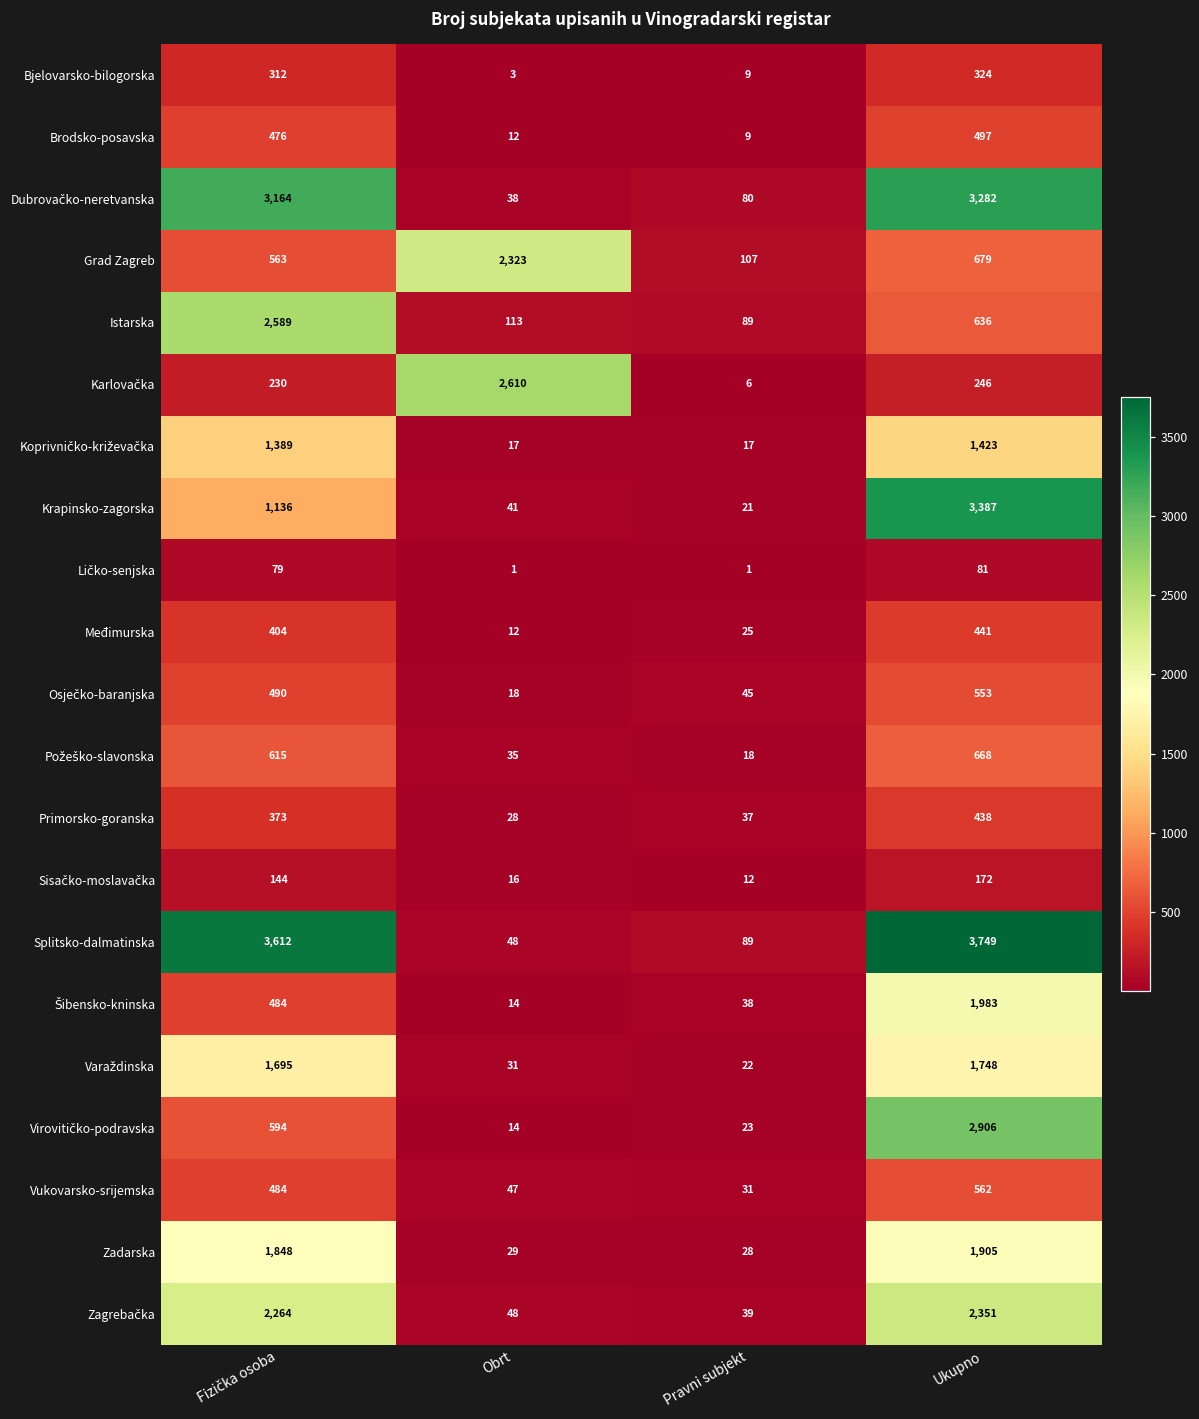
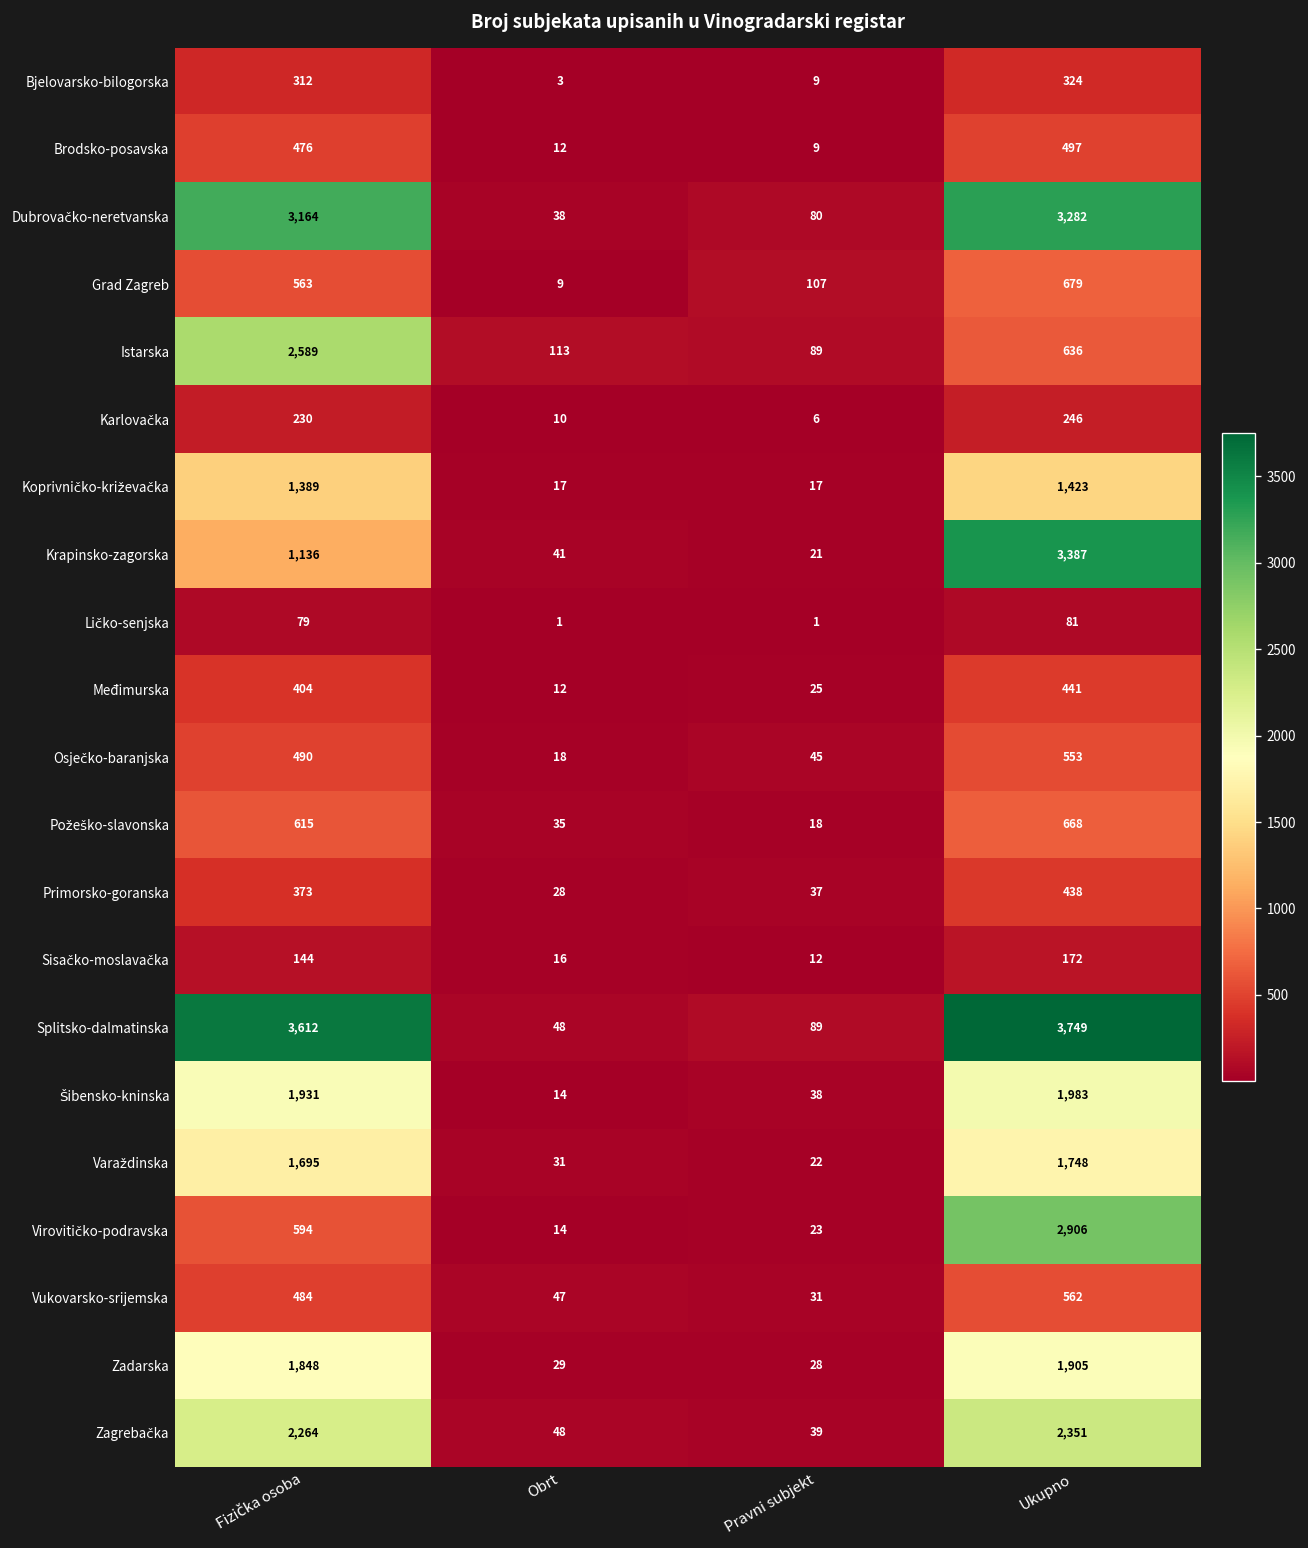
  {
    "Bjelovarsko-bilogorska": {
      "Fizička osoba": "312",
      "Obrt": "3",
      "Pravni subjekt": "9",
      "Ukupno": "324"
    },
    "Brodsko-posavska": {
      "Fizička osoba": "476",
      "Obrt": "12",
      "Pravni subjekt": "9",
      "Ukupno": "497"
    },
    "Dubrovačko-neretvanska": {
      "Fizička osoba": "3,164",
      "Obrt": "38",
      "Pravni subjekt": "80",
      "Ukupno": "3,282"
    },
    "Grad Zagreb": {
      "Fizička osoba": "563",
-     "Obrt": "2,323",
+     "Obrt": "9",
      "Pravni subjekt": "107",
      "Ukupno": "679"
    },
    "Istarska": {
      "Fizička osoba": "2,589",
      "Obrt": "113",
      "Pravni subjekt": "89",
      "Ukupno": "636"
    },
    "Karlovačka": {
      "Fizička osoba": "230",
-     "Obrt": "2,610",
+     "Obrt": "10",
      "Pravni subjekt": "6",
      "Ukupno": "246"
    },
    "Koprivničko-križevačka": {
      "Fizička osoba": "1,389",
      "Obrt": "17",
      "Pravni subjekt": "17",
      "Ukupno": "1,423"
    },
    "Krapinsko-zagorska": {
      "Fizička osoba": "1,136",
      "Obrt": "41",
      "Pravni subjekt": "21",
      "Ukupno": "3,387"
    },
    "Ličko-senjska": {
      "Fizička osoba": "79",
      "Obrt": "1",
      "Pravni subjekt": "1",
      "Ukupno": "81"
    },
    "Međimurska": {
      "Fizička osoba": "404",
      "Obrt": "12",
      "Pravni subjekt": "25",
      "Ukupno": "441"
    },
    "Osječko-baranjska": {
      "Fizička osoba": "490",
      "Obrt": "18",
      "Pravni subjekt": "45",
      "Ukupno": "553"
    },
    "Požeško-slavonska": {
      "Fizička osoba": "615",
      "Obrt": "35",
      "Pravni subjekt": "18",
      "Ukupno": "668"
    },
    "Primorsko-goranska": {
      "Fizička osoba": "373",
      "Obrt": "28",
      "Pravni subjekt": "37",
      "Ukupno": "438"
    },
    "Sisačko-moslavačka": {
      "Fizička osoba": "144",
      "Obrt": "16",
      "Pravni subjekt": "12",
      "Ukupno": "172"
    },
    "Splitsko-dalmatinska": {
      "Fizička osoba": "3,612",
      "Obrt": "48",
      "Pravni subjekt": "89",
      "Ukupno": "3,749"
    },
    "Šibensko-kninska": {
-     "Fizička osoba": "484",
+     "Fizička osoba": "1,931",
      "Obrt": "14",
      "Pravni subjekt": "38",
      "Ukupno": "1,983"
    },
    "Varaždinska": {
      "Fizička osoba": "1,695",
      "Obrt": "31",
      "Pravni subjekt": "22",
      "Ukupno": "1,748"
    },
    "Virovitičko-podravska": {
      "Fizička osoba": "594",
      "Obrt": "14",
      "Pravni subjekt": "23",
      "Ukupno": "2,906"
    },
    "Vukovarsko-srijemska": {
      "Fizička osoba": "484",
      "Obrt": "47",
      "Pravni subjekt": "31",
      "Ukupno": "562"
    },
    "Zadarska": {
      "Fizička osoba": "1,848",
      "Obrt": "29",
      "Pravni subjekt": "28",
      "Ukupno": "1,905"
    },
    "Zagrebačka": {
      "Fizička osoba": "2,264",
      "Obrt": "48",
      "Pravni subjekt": "39",
      "Ukupno": "2,351"
    }
  }
